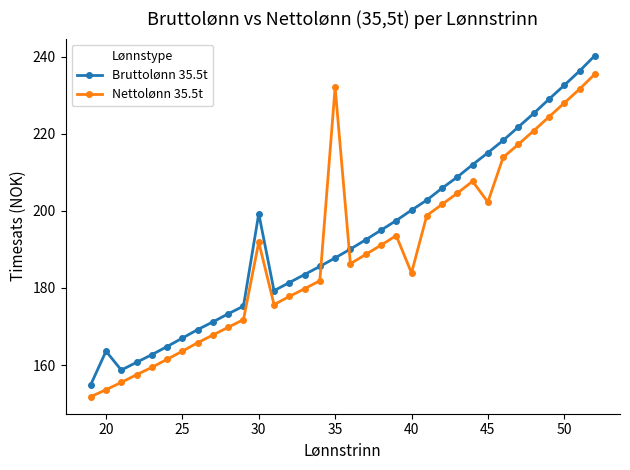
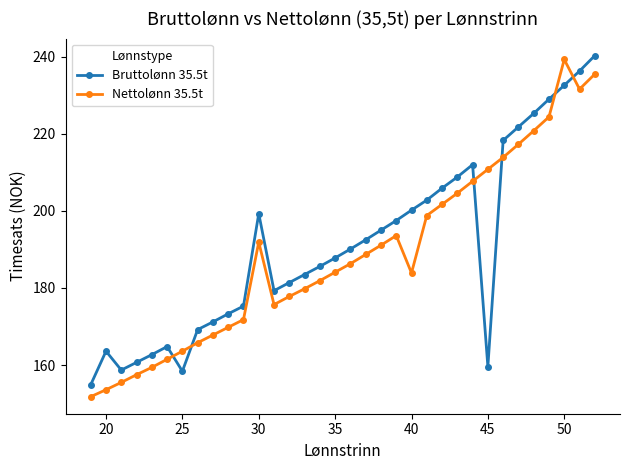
  {
    "Bruttolønn 35.5t": {
      "20": 164,
-     "25": 167,
+     "25": 158,
      "30": 199,
      "35": 188,
      "40": 200,
-     "45": 215,
+     "45": 160,
      "50": 233
    },
    "Nettolønn 35.5t": {
      "20": 154,
      "25": 164,
      "30": 192,
-     "35": 232,
+     "35": 184,
      "40": 184,
-     "45": 202,
-     "50": 228
+     "45": 211,
+     "50": 239
    }
  }
